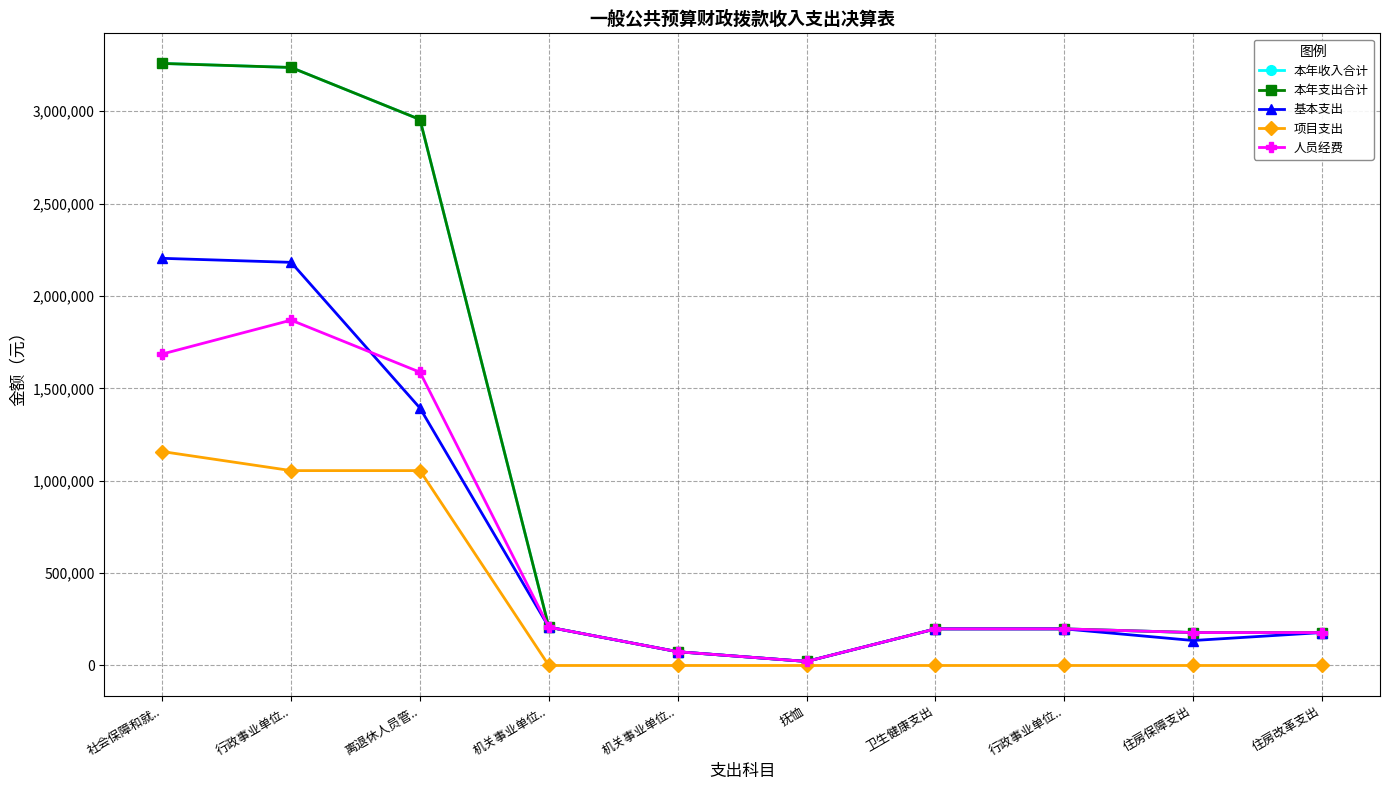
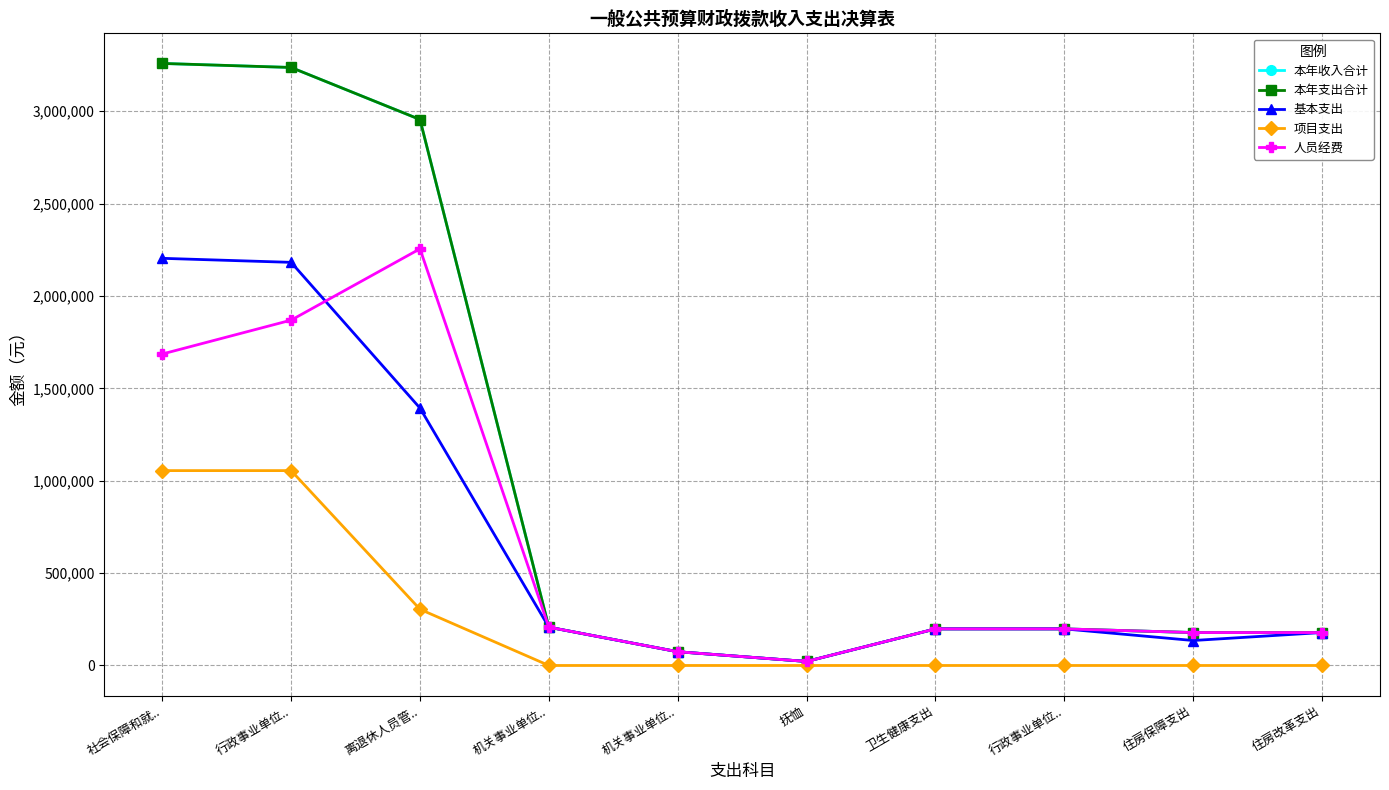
  {
    "本年支出合计": {
      "社会保障和就..": "3,260,000",
      "离退休人员管..": "2,950,000"
    },
    "基本支出": {
      "社会保障和就..": "2,200,000",
      "离退休人员管..": "1,390,000",
      "住房保障支出": "140,000"
    },
    "项目支出": {
-     "社会保障和就..": "1,160,000",
-     "离退休人员管..": "1,050,000",
+     "社会保障和就..": "1,050,000",
+     "离退休人员管..": "300,000",
      "抚恤": "0",
      "卫生健康支出": "0",
      "住房保障支出": "0",
      "住房改革支出": "0"
    },
    "人员经费": {
      "社会保障和就..": "1,690,000",
-     "离退休人员管..": "1,590,000"
+     "离退休人员管..": "2,260,000"
    }
  }
